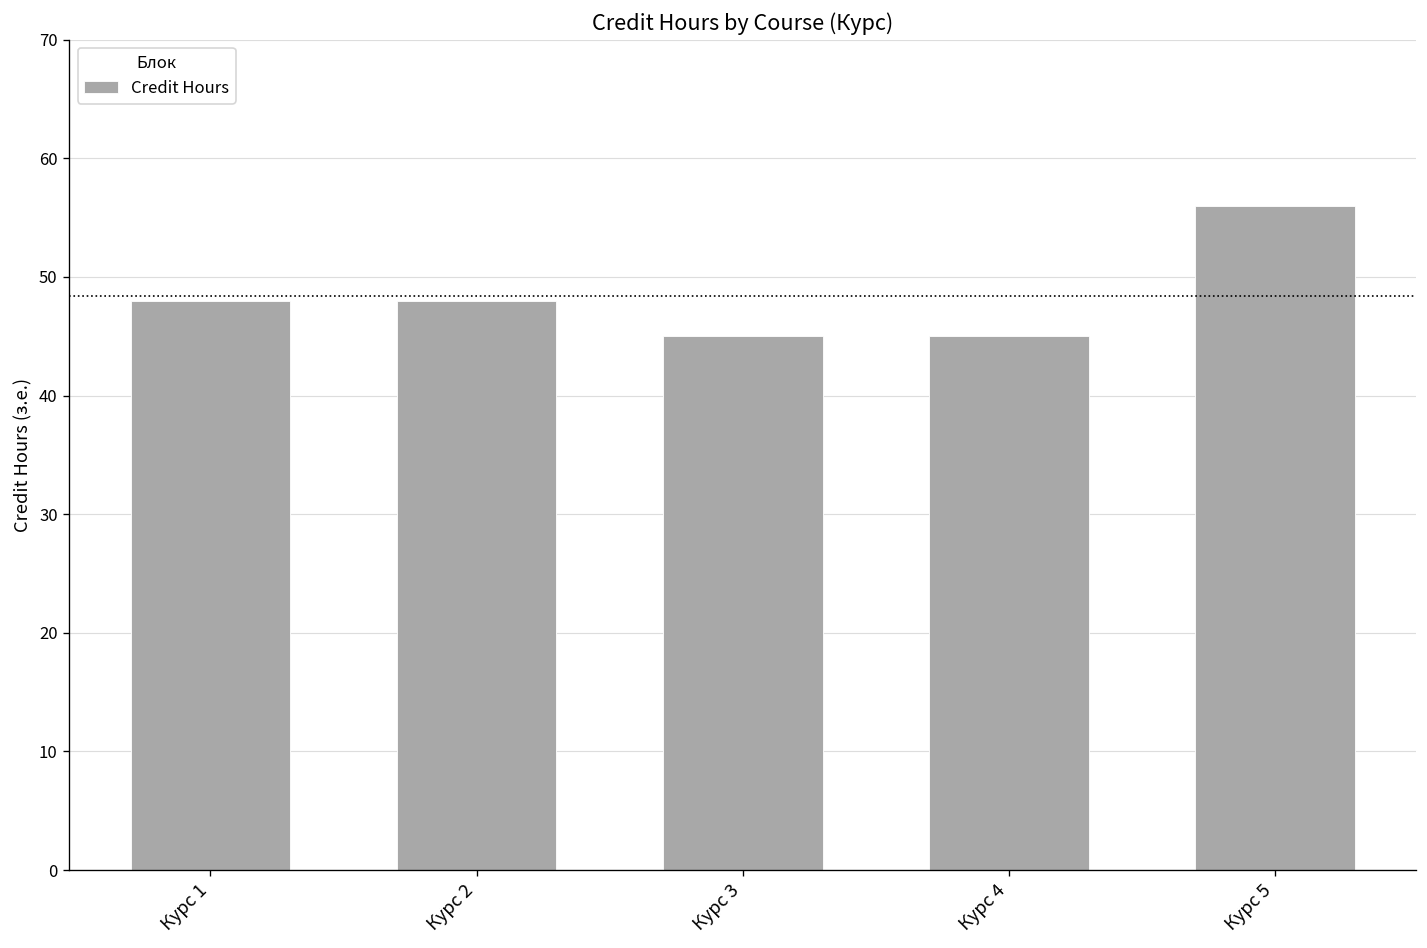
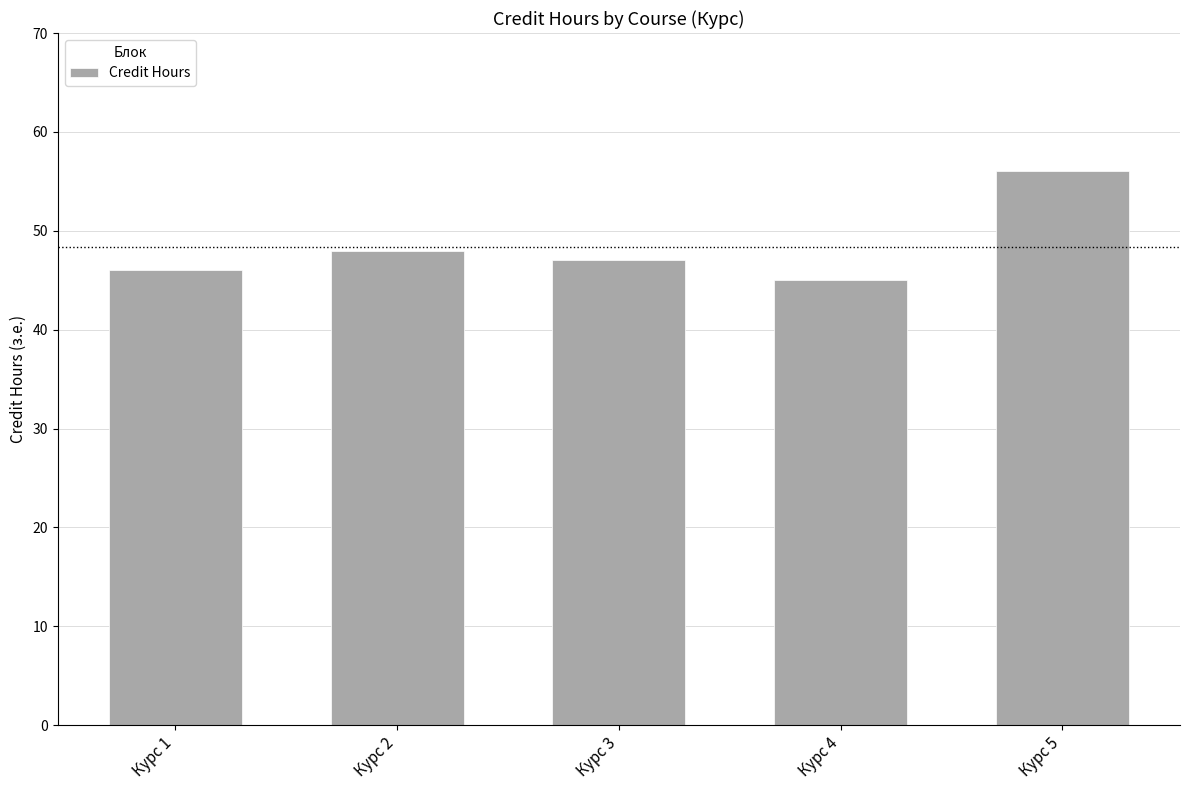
  {
-   "Курс 1": 48,
+   "Курс 1": 46,
    "Курс 2": 48,
-   "Курс 3": 45,
+   "Курс 3": 47,
    "Курс 4": 45,
    "Курс 5": 56
  }
